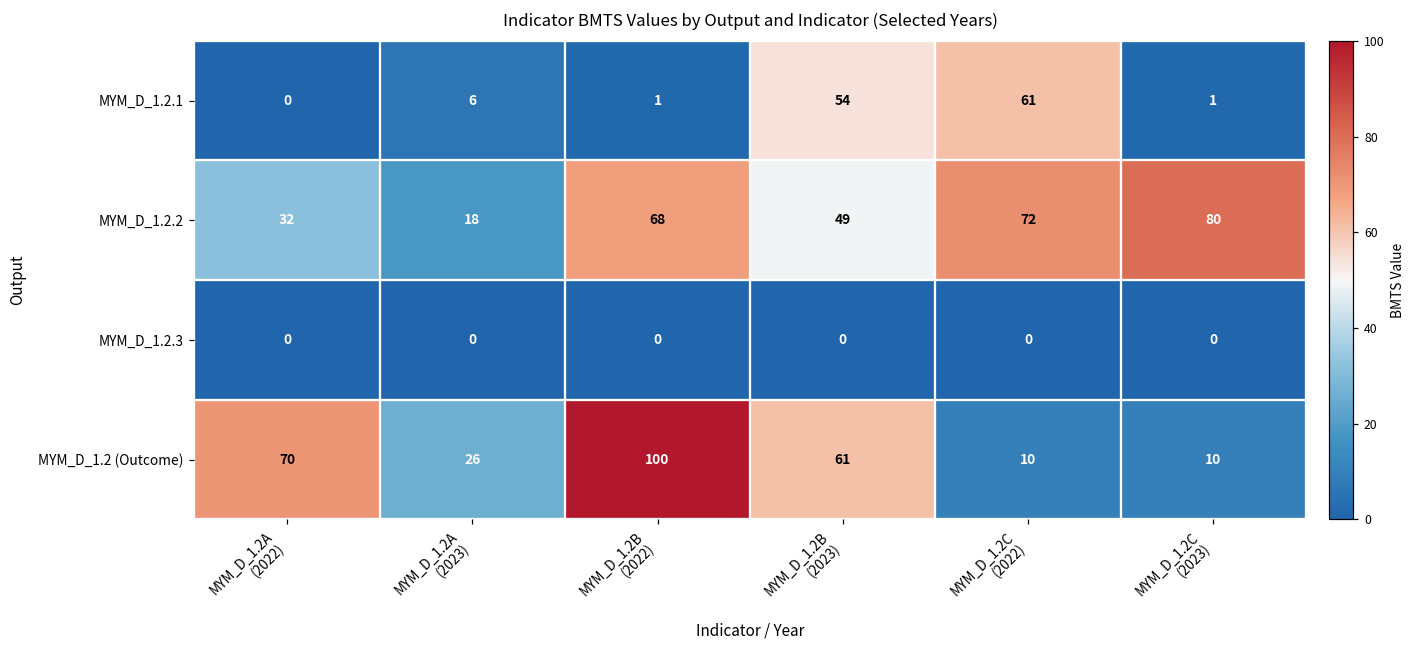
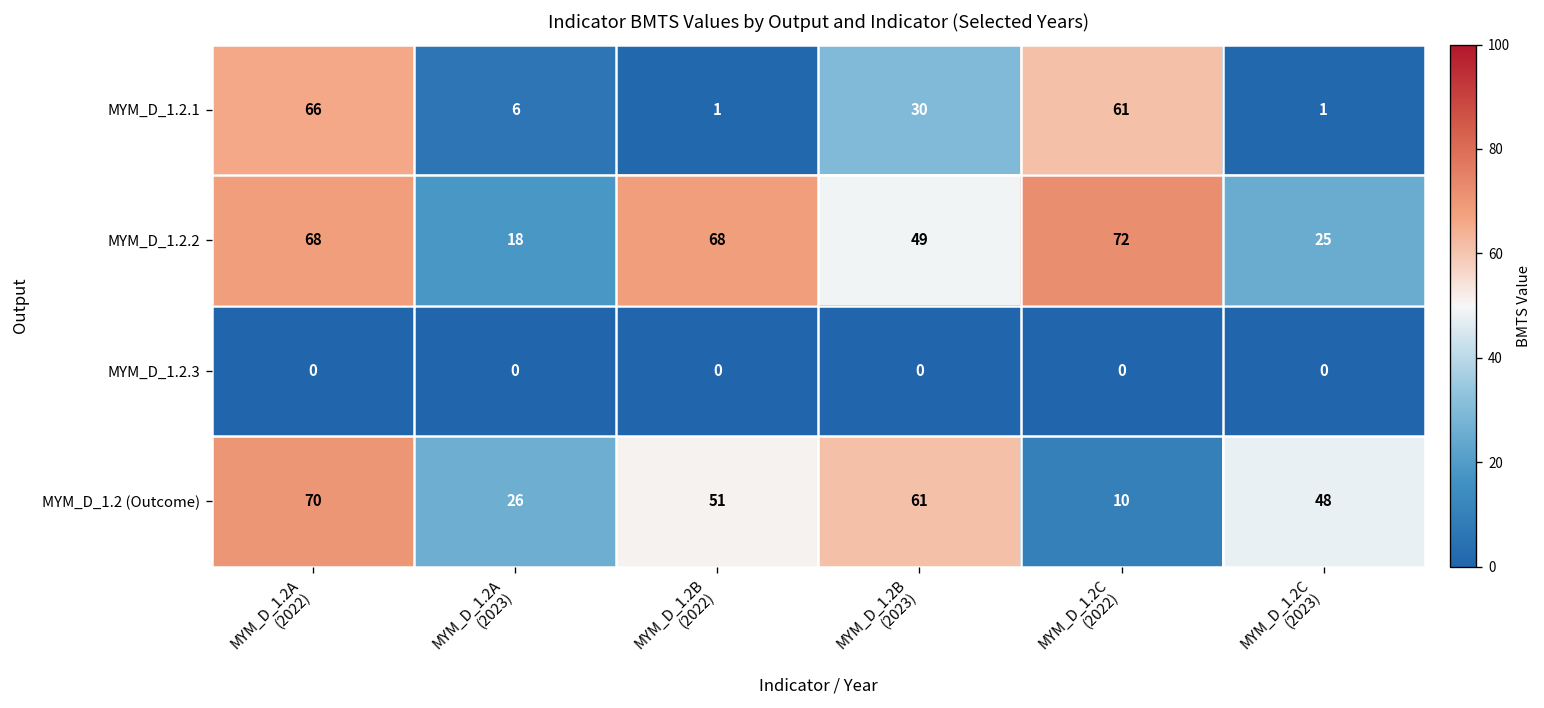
  {
    "MYM_D_1.2.1": {
-     "MYM_D_1.2A (2022)": 0,
+     "MYM_D_1.2A (2022)": 66,
      "MYM_D_1.2A (2023)": 6,
      "MYM_D_1.2B (2022)": 1,
-     "MYM_D_1.2B (2023)": 54,
+     "MYM_D_1.2B (2023)": 30,
      "MYM_D_1.2C (2022)": 61,
      "MYM_D_1.2C (2023)": 1
    },
    "MYM_D_1.2.2": {
-     "MYM_D_1.2A (2022)": 32,
+     "MYM_D_1.2A (2022)": 68,
      "MYM_D_1.2A (2023)": 18,
      "MYM_D_1.2B (2022)": 68,
      "MYM_D_1.2B (2023)": 49,
      "MYM_D_1.2C (2022)": 72,
-     "MYM_D_1.2C (2023)": 80
+     "MYM_D_1.2C (2023)": 25
    },
    "MYM_D_1.2.3": {
      "MYM_D_1.2A (2022)": 0,
      "MYM_D_1.2A (2023)": 0,
      "MYM_D_1.2B (2022)": 0,
      "MYM_D_1.2B (2023)": 0,
      "MYM_D_1.2C (2022)": 0,
      "MYM_D_1.2C (2023)": 0
    },
    "MYM_D_1.2 (Outcome)": {
      "MYM_D_1.2A (2022)": 70,
      "MYM_D_1.2A (2023)": 26,
-     "MYM_D_1.2B (2022)": 100,
+     "MYM_D_1.2B (2022)": 51,
      "MYM_D_1.2B (2023)": 61,
      "MYM_D_1.2C (2022)": 10,
-     "MYM_D_1.2C (2023)": 10
+     "MYM_D_1.2C (2023)": 48
    }
  }
